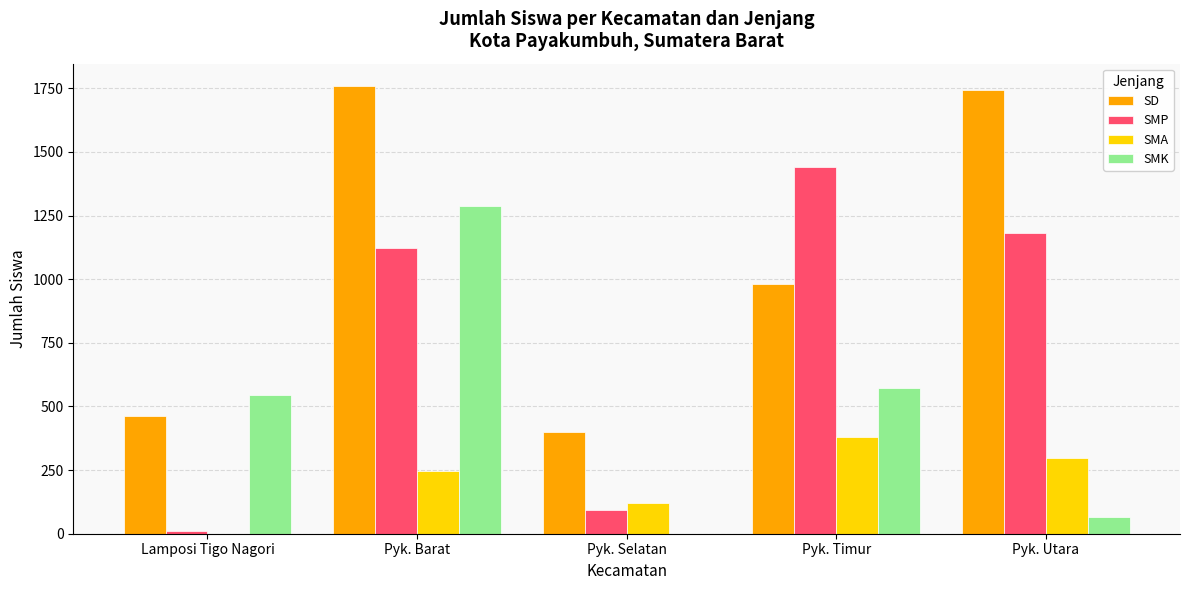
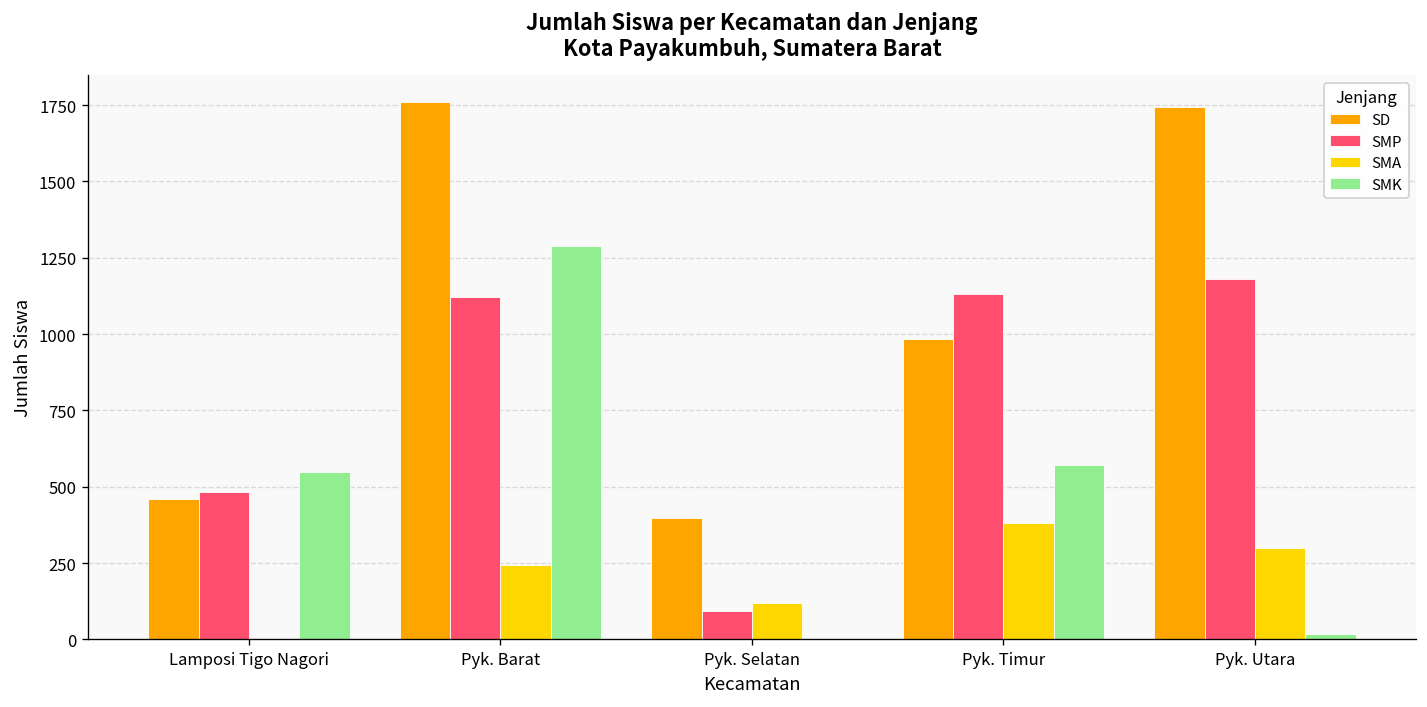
  {
    "SMP": {
-     "Lamposi Tigo Nagori": 10,
+     "Lamposi Tigo Nagori": 480,
      "Pyk. Barat": 1120,
      "Pyk. Selatan": 90,
-     "Pyk. Timur": 1440,
+     "Pyk. Timur": 1130,
      "Pyk. Utara": 1180
    },
    "SMK": {
      "Lamposi Tigo Nagori": 550,
      "Pyk. Barat": 1290,
      "Pyk. Selatan": 0,
      "Pyk. Timur": 570,
-     "Pyk. Utara": 70
+     "Pyk. Utara": 20
    }
  }
